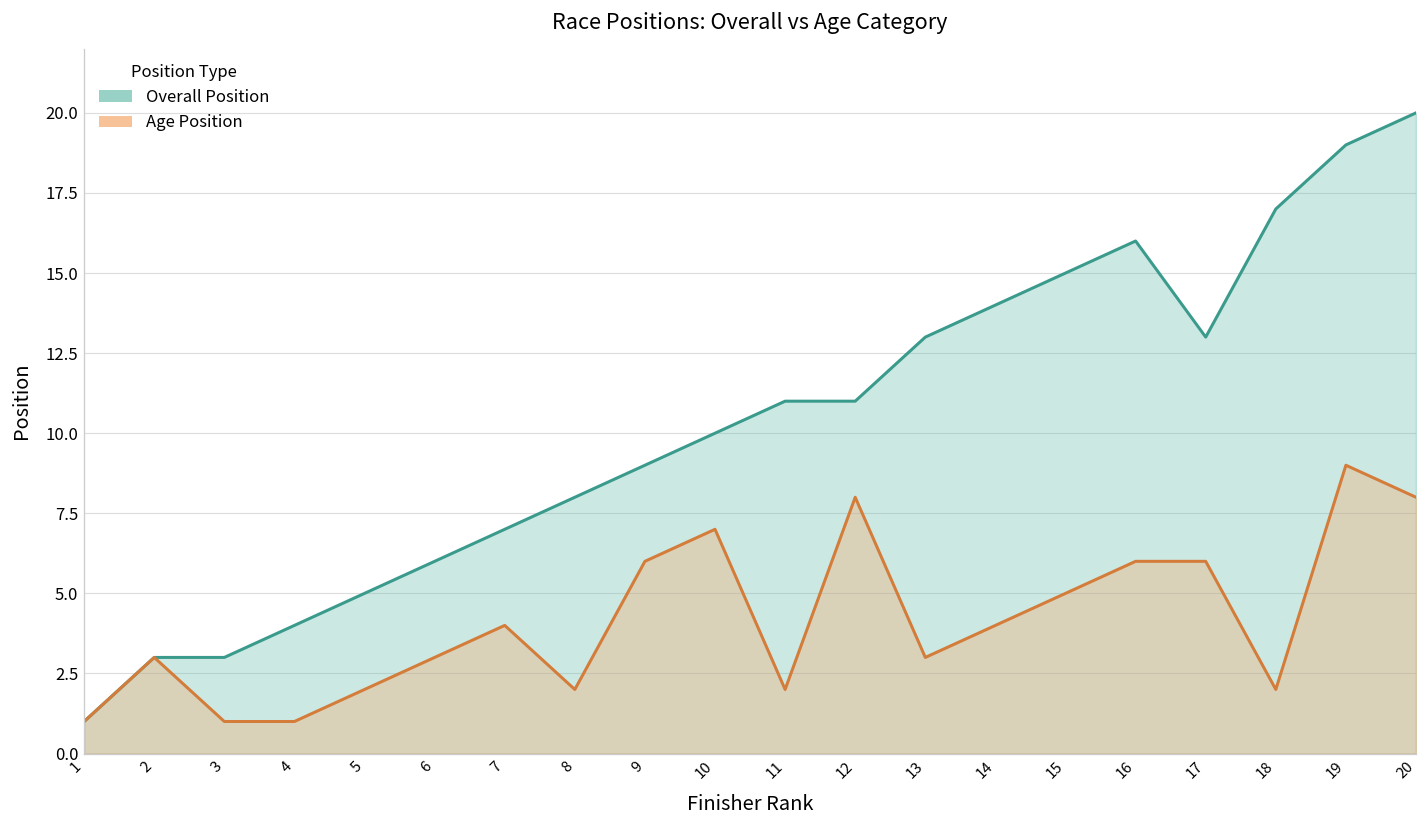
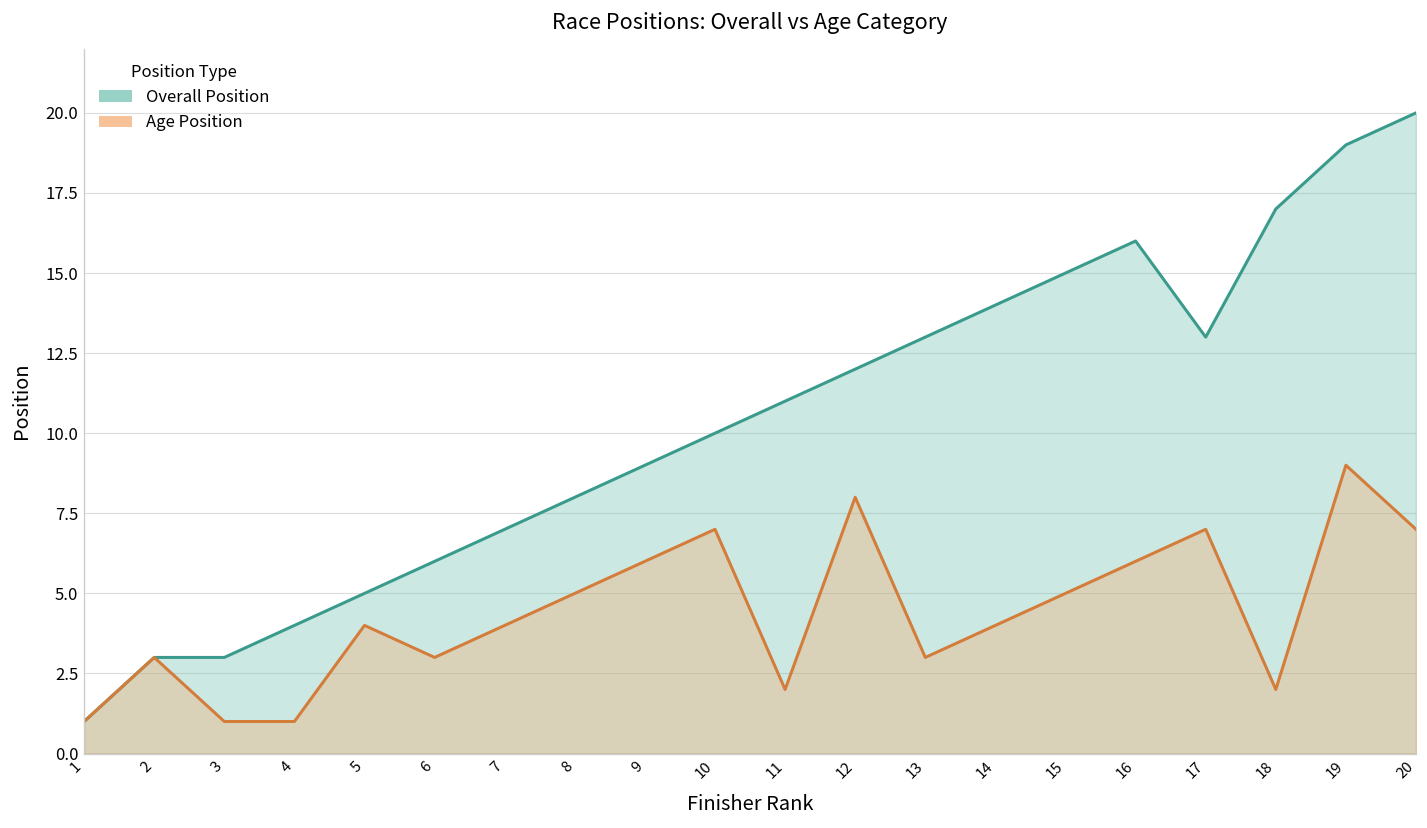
  {
    "Overall Position": {
      "3": 3,
      "4": 4,
      "5": 5,
      "6": 6,
      "7": 7,
      "8": 8,
      "9": 9,
      "10": 10,
      "11": 11,
-     "12": 11,
+     "12": 12,
      "13": 13,
      "14": 14,
      "15": 15,
      "16": 16,
      "17": 13,
      "18": 17,
      "19": 19,
      "20": 20
    },
    "Age Position": {
      "3": 1,
      "4": 1,
-     "5": 2,
+     "5": 4,
      "6": 3,
      "7": 4,
-     "8": 2,
+     "8": 5,
      "9": 6,
      "10": 7,
      "11": 2,
      "12": 8,
      "13": 3,
      "14": 4,
      "15": 5,
      "16": 6,
-     "17": 6,
+     "17": 7,
      "18": 2,
      "19": 9,
-     "20": 8
+     "20": 7
    }
  }
